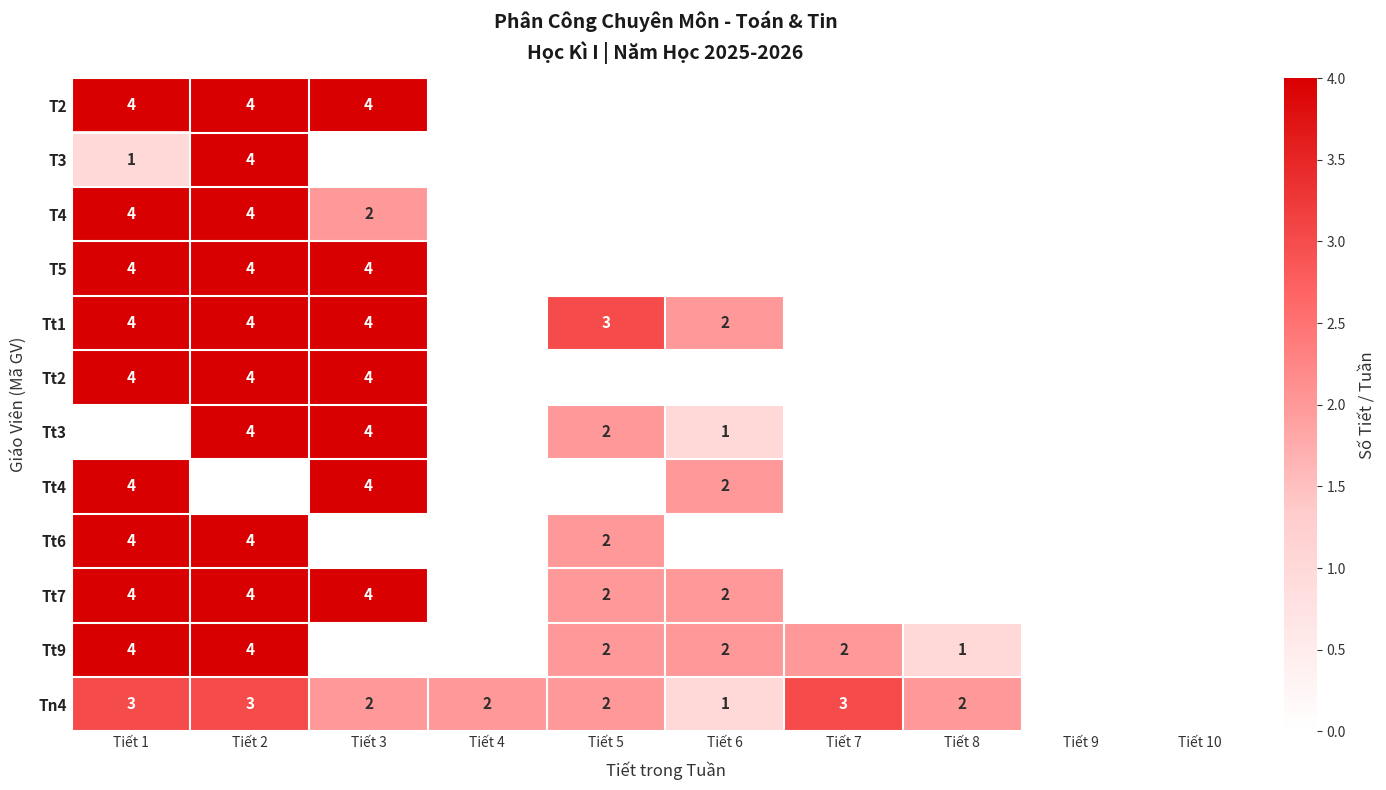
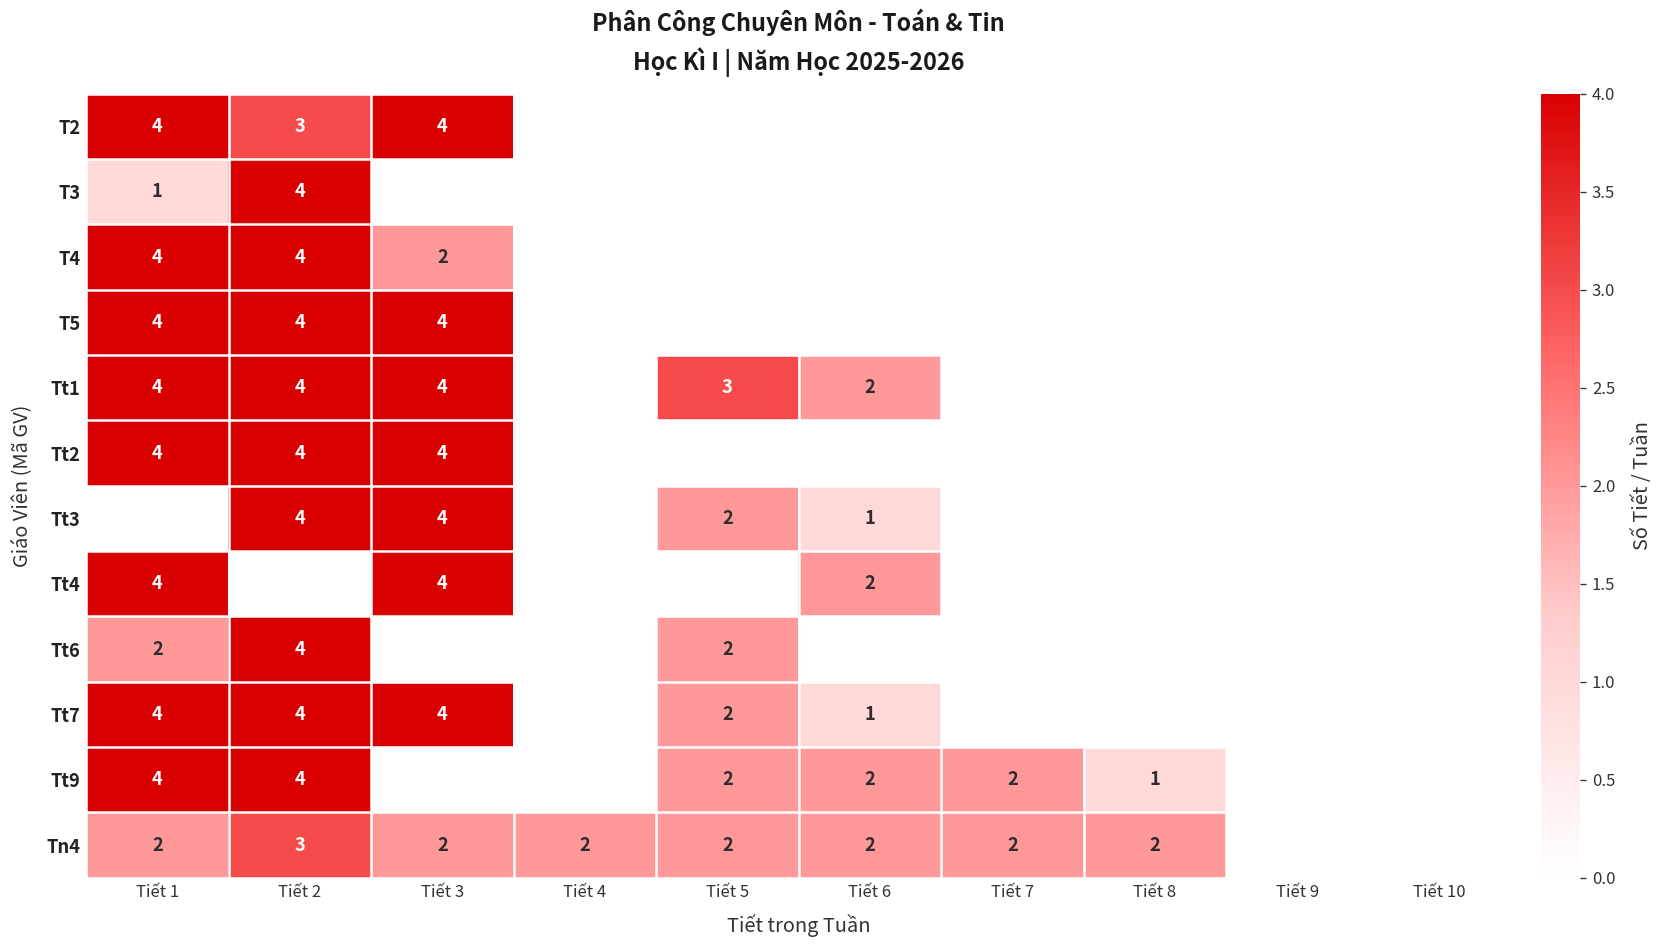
  {
    "T2": {
      "Tiết 1": 4,
-     "Tiết 2": 4,
+     "Tiết 2": 3,
      "Tiết 3": 4
    },
    "T3": {
      "Tiết 1": 1,
      "Tiết 2": 4
    },
    "T4": {
      "Tiết 1": 4,
      "Tiết 2": 4,
      "Tiết 3": 2
    },
    "T5": {
      "Tiết 1": 4,
      "Tiết 2": 4,
      "Tiết 3": 4
    },
    "Tt1": {
      "Tiết 1": 4,
      "Tiết 2": 4,
      "Tiết 3": 4,
      "Tiết 5": 3,
      "Tiết 6": 2
    },
    "Tt2": {
      "Tiết 1": 4,
      "Tiết 2": 4,
      "Tiết 3": 4
    },
    "Tt3": {
      "Tiết 2": 4,
      "Tiết 3": 4,
      "Tiết 5": 2,
      "Tiết 6": 1
    },
    "Tt4": {
      "Tiết 1": 4,
      "Tiết 3": 4,
      "Tiết 6": 2
    },
    "Tt6": {
-     "Tiết 1": 4,
+     "Tiết 1": 2,
      "Tiết 2": 4,
      "Tiết 5": 2
    },
    "Tt7": {
      "Tiết 1": 4,
      "Tiết 2": 4,
      "Tiết 3": 4,
      "Tiết 5": 2,
-     "Tiết 6": 2
+     "Tiết 6": 1
    },
    "Tt9": {
      "Tiết 1": 4,
      "Tiết 2": 4,
      "Tiết 5": 2,
      "Tiết 6": 2,
      "Tiết 7": 2,
      "Tiết 8": 1
    },
    "Tn4": {
-     "Tiết 1": 3,
+     "Tiết 1": 2,
      "Tiết 2": 3,
      "Tiết 3": 2,
      "Tiết 4": 2,
      "Tiết 5": 2,
-     "Tiết 6": 1,
-     "Tiết 7": 3,
+     "Tiết 6": 2,
+     "Tiết 7": 2,
      "Tiết 8": 2
    }
  }
